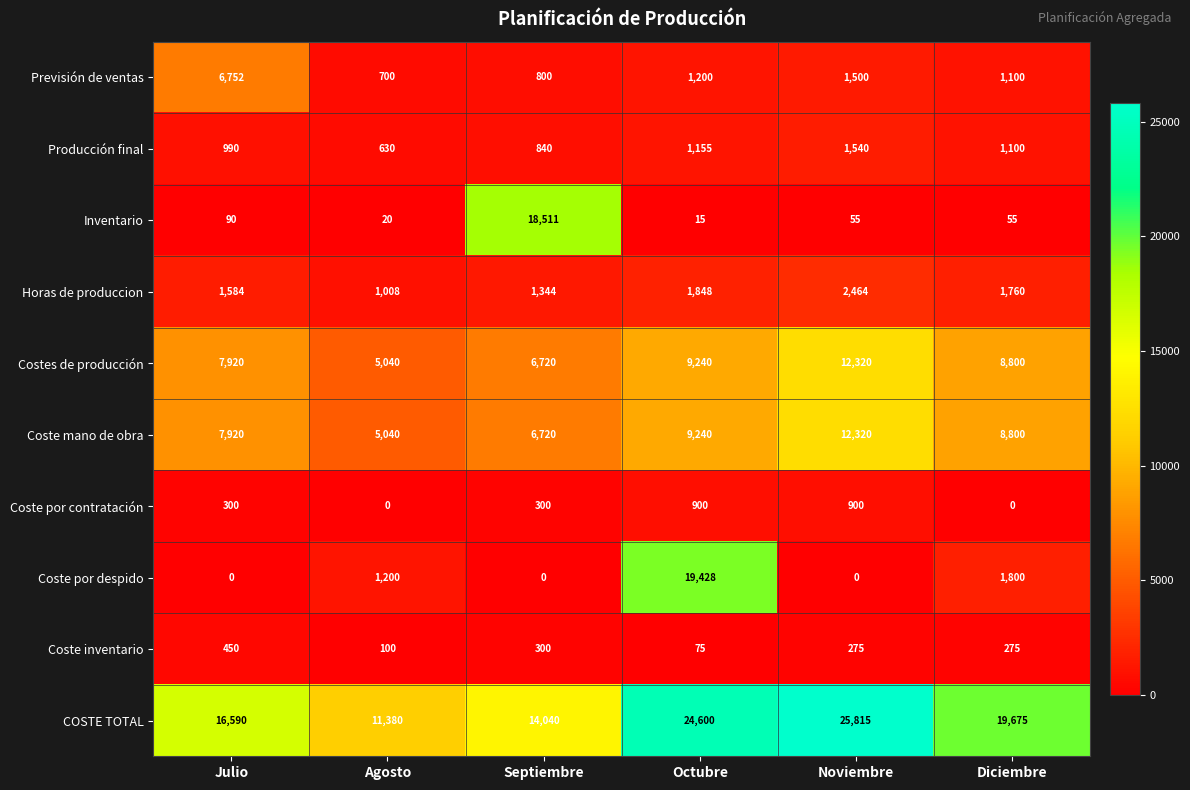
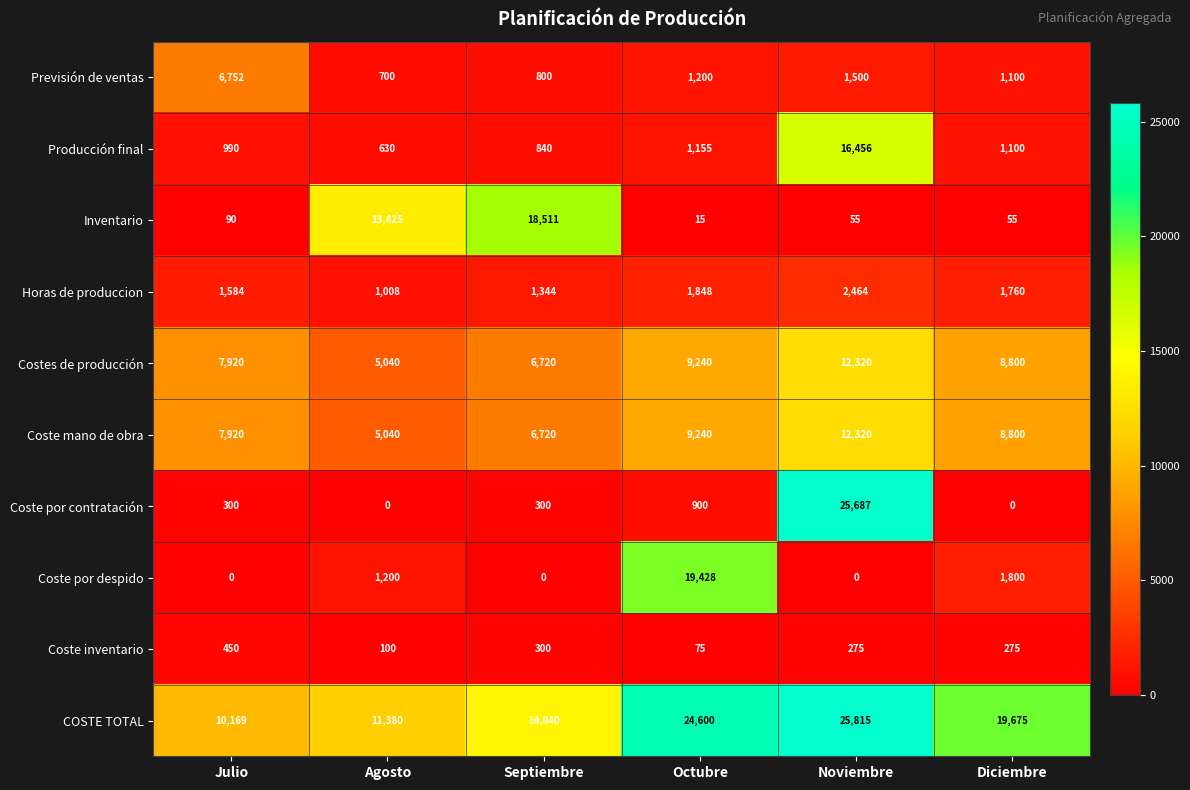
  {
    "Previsión de ventas": {
      "Julio": "6,752",
      "Agosto": "700",
      "Septiembre": "800",
      "Octubre": "1,200",
      "Noviembre": "1,500",
      "Diciembre": "1,100"
    },
    "Producción final": {
      "Julio": "990",
      "Agosto": "630",
      "Septiembre": "840",
      "Octubre": "1,155",
-     "Noviembre": "1,540",
+     "Noviembre": "16,456",
      "Diciembre": "1,100"
    },
    "Inventario": {
      "Julio": "90",
-     "Agosto": "20",
+     "Agosto": "13,425",
      "Septiembre": "18,511",
      "Octubre": "15",
      "Noviembre": "55",
      "Diciembre": "55"
    },
    "Horas de produccion": {
      "Julio": "1,584",
      "Agosto": "1,008",
      "Septiembre": "1,344",
      "Octubre": "1,848",
      "Noviembre": "2,464",
      "Diciembre": "1,760"
    },
    "Costes de producción": {
      "Julio": "7,920",
      "Agosto": "5,040",
      "Septiembre": "6,720",
      "Octubre": "9,240",
      "Noviembre": "12,320",
      "Diciembre": "8,800"
    },
    "Coste mano de obra": {
      "Julio": "7,920",
      "Agosto": "5,040",
      "Septiembre": "6,720",
      "Octubre": "9,240",
      "Noviembre": "12,320",
      "Diciembre": "8,800"
    },
    "Coste por contratación": {
      "Julio": "300",
      "Agosto": "0",
      "Septiembre": "300",
      "Octubre": "900",
-     "Noviembre": "900",
+     "Noviembre": "25,687",
      "Diciembre": "0"
    },
    "Coste por despido": {
      "Julio": "0",
      "Agosto": "1,200",
      "Septiembre": "0",
      "Octubre": "19,428",
      "Noviembre": "0",
      "Diciembre": "1,800"
    },
    "Coste inventario": {
      "Julio": "450",
      "Agosto": "100",
      "Septiembre": "300",
      "Octubre": "75",
      "Noviembre": "275",
      "Diciembre": "275"
    },
    "COSTE TOTAL": {
-     "Julio": "16,590",
+     "Julio": "10,169",
      "Agosto": "11,380",
      "Septiembre": "14,040",
      "Octubre": "24,600",
      "Noviembre": "25,815",
      "Diciembre": "19,675"
    }
  }
